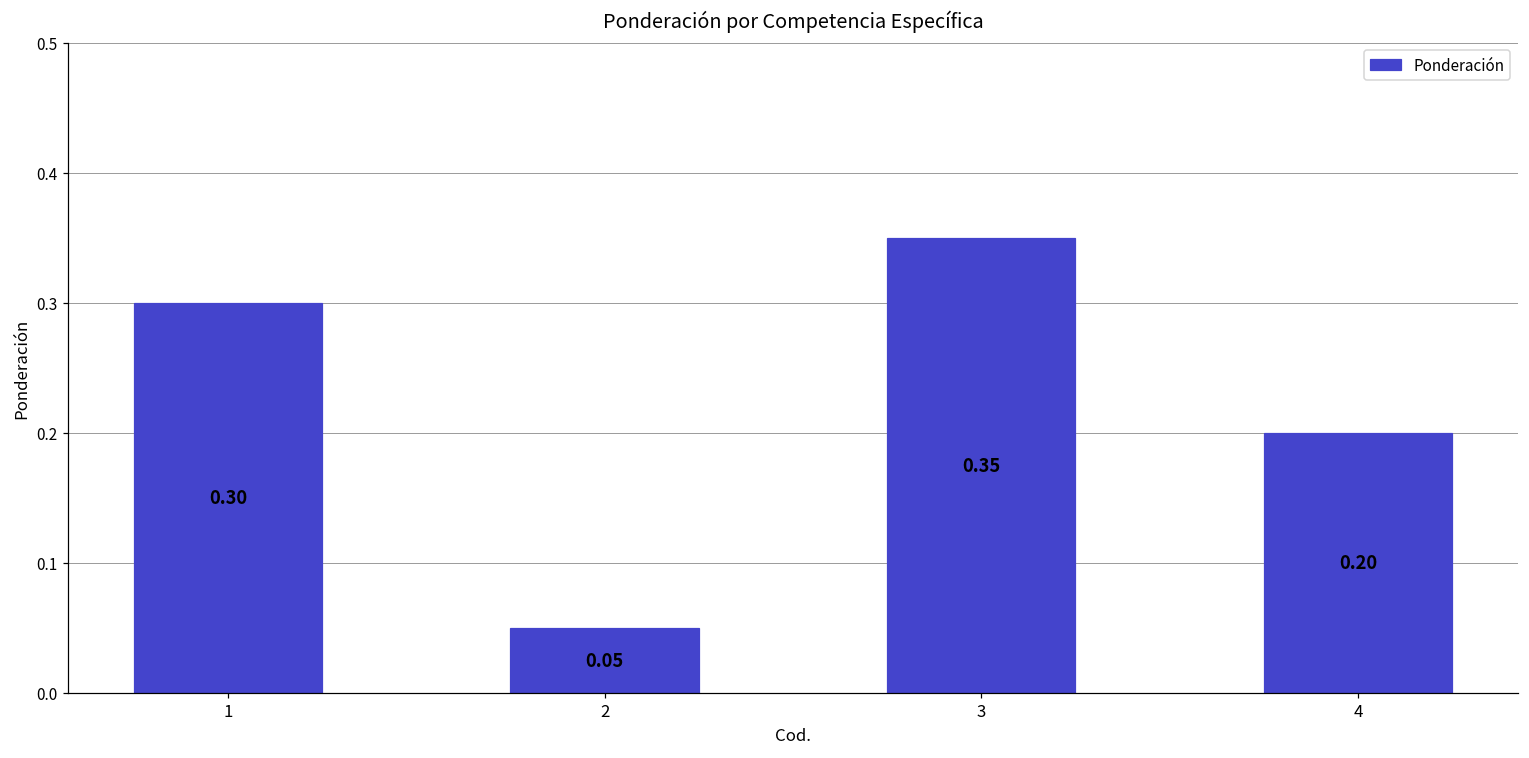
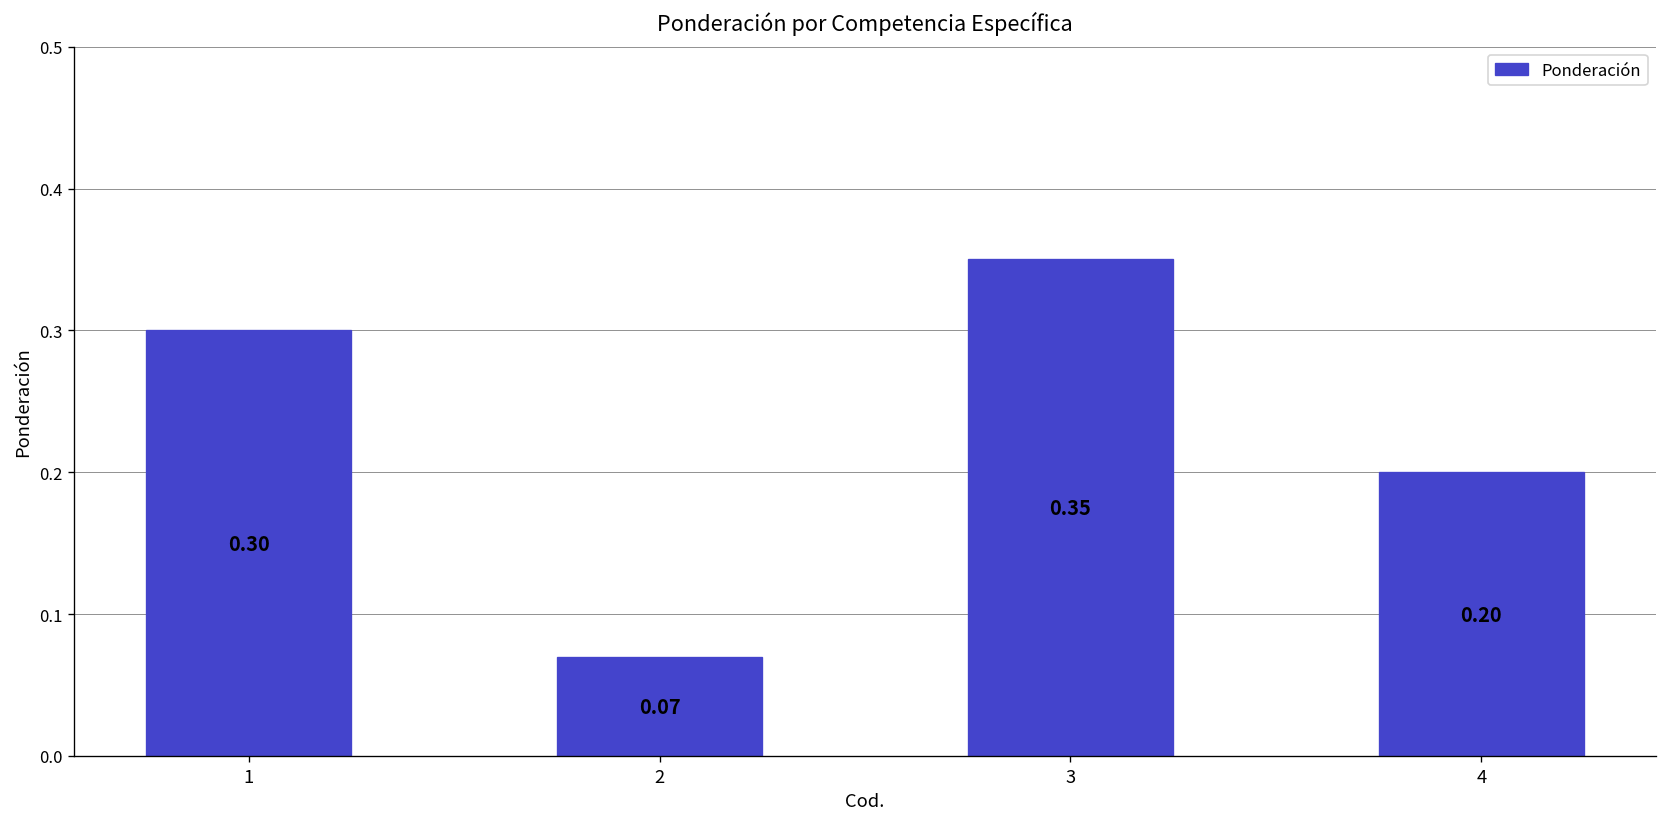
  {
    "1": 0.30,
-   "2": 0.05,
+   "2": 0.07,
    "3": 0.35,
    "4": 0.20
  }
